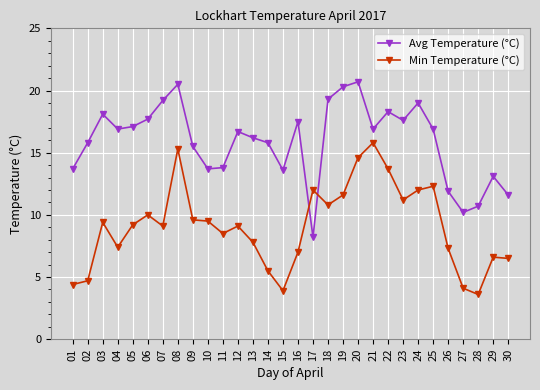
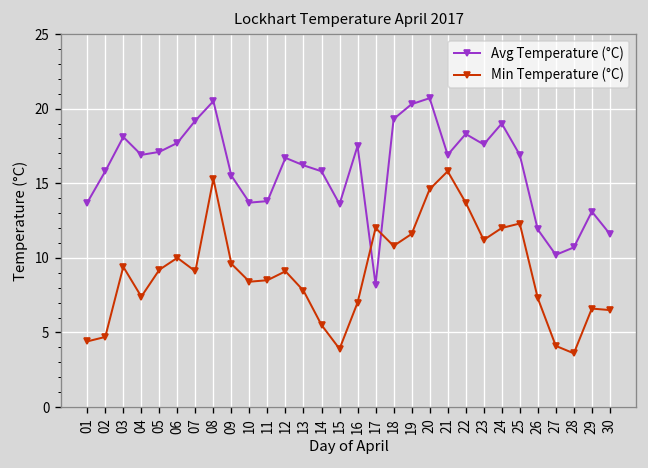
  {
    "Avg Temperature (°C)": {
      "01": 13.7,
      "02": 15.8,
      "03": 18.1,
      "04": 16.9,
      "05": 17.1,
      "06": 17.7,
      "07": 19.2,
      "08": 20.5,
      "09": 15.5,
      "10": 13.7,
      "11": 13.8,
      "12": 16.7,
      "13": 16.2,
      "14": 15.8,
      "15": 13.6,
      "16": 17.5,
      "17": 8.2,
      "18": 19.3,
      "19": 20.3,
      "20": 20.7,
      "21": 16.9,
      "22": 18.3,
      "23": 17.6,
      "24": 19.0,
      "25": 16.9,
      "26": 11.9,
      "27": 10.2,
      "28": 10.7,
      "29": 13.1,
      "30": 11.6
    },
    "Min Temperature (°C)": {
      "01": 4.4,
      "02": 4.7,
      "03": 9.4,
      "04": 7.4,
      "05": 9.2,
      "06": 10.0,
      "07": 9.1,
      "08": 15.3,
      "09": 9.6,
-     "10": 9.5,
+     "10": 8.4,
      "11": 8.5,
      "12": 9.1,
      "13": 7.8,
      "14": 5.5,
      "15": 3.9,
      "16": 7.0,
      "17": 12.0,
      "18": 10.8,
      "19": 11.6,
      "20": 14.6,
      "21": 15.8,
      "22": 13.7,
      "23": 11.2,
      "24": 12.0,
      "25": 12.3,
      "26": 7.3,
      "27": 4.1,
      "28": 3.6,
      "29": 6.6,
      "30": 6.5
    }
  }
